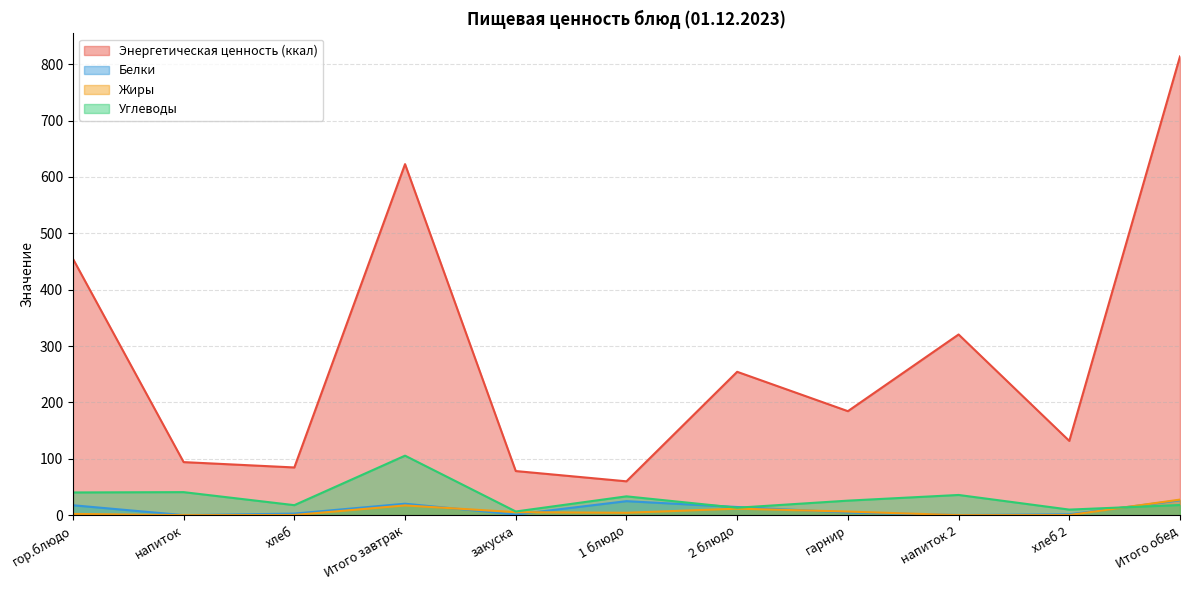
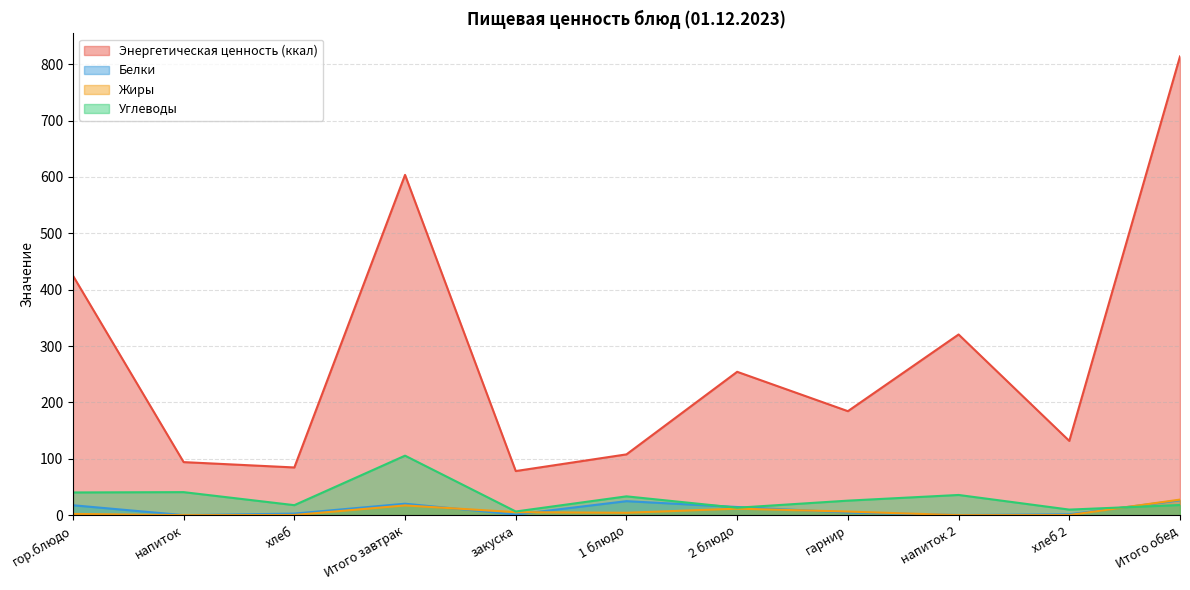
  {
    "Энергетическая ценность (ккал)": {
-     "гор.блюдо": 450,
+     "гор.блюдо": 420,
      "напиток": 90,
      "хлеб": 80,
-     "Итого завтрак": 620,
+     "Итого завтрак": 600,
      "закуска": 80,
-     "1 блюдо": 60,
+     "1 блюдо": 110,
      "2 блюдо": 250,
      "гарнир": 180,
      "напиток 2": 320,
      "хлеб 2": 130,
      "Итого обед": 810
    },
    "Белки": {
      "гор.блюдо": 20,
      "1 блюдо": 20
    },
    "Жиры": {
      "гор.блюдо": 0,
      "1 блюдо": 0
    },
    "Углеводы": {
      "гор.блюдо": 40,
      "напиток": 40,
      "хлеб": 20,
      "Итого завтрак": 110,
      "1 блюдо": 30,
      "гарнир": 30,
      "напиток 2": 40,
      "хлеб 2": 10,
      "Итого обед": 20
    }
  }
